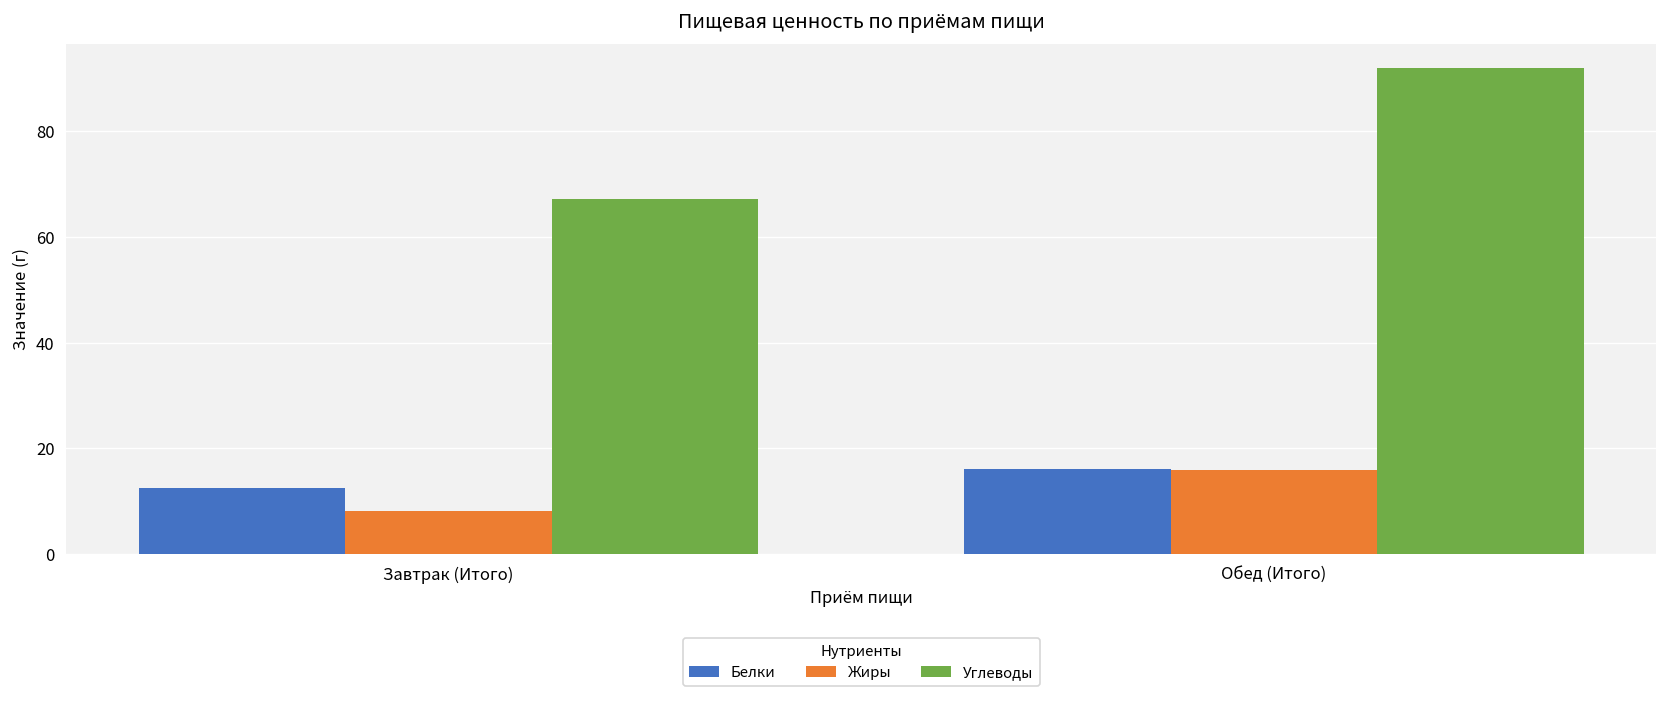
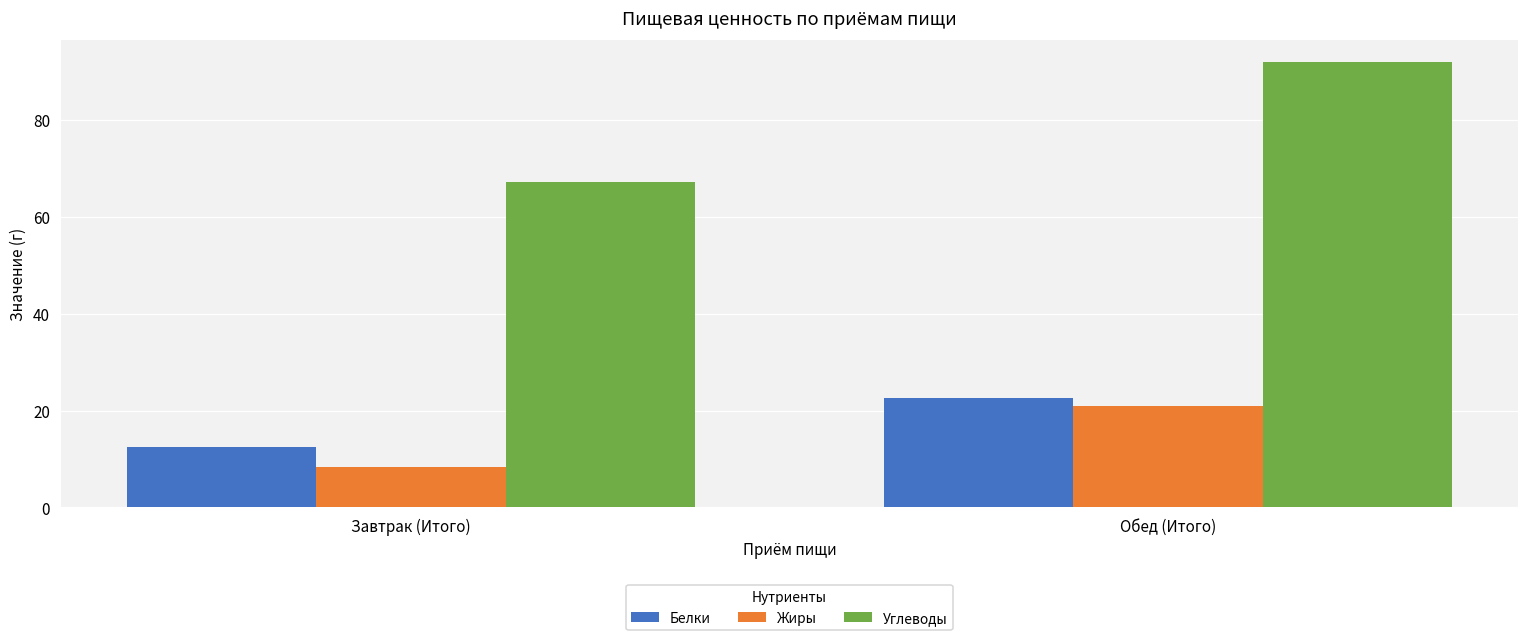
  {
    "Белки": {
      "Завтрак (Итого)": 13,
-     "Обед (Итого)": 16
+     "Обед (Итого)": 23
    },
    "Жиры": {
      "Завтрак (Итого)": 8,
-     "Обед (Итого)": 16
+     "Обед (Итого)": 21
    },
    "Углеводы": {
      "Завтрак (Итого)": 67,
      "Обед (Итого)": 92
    }
  }
